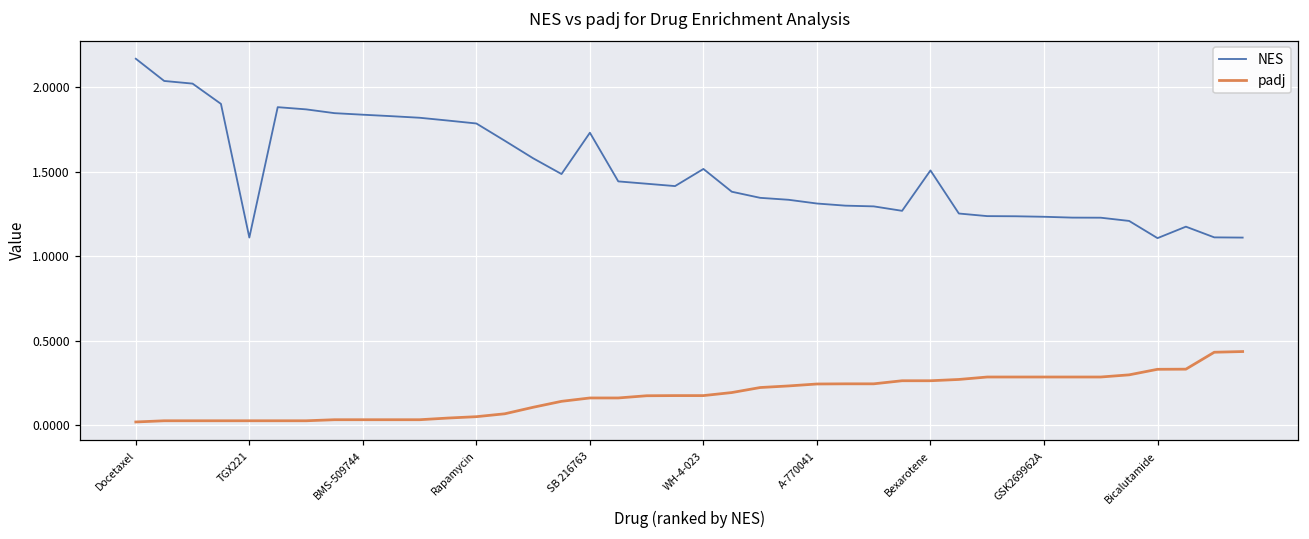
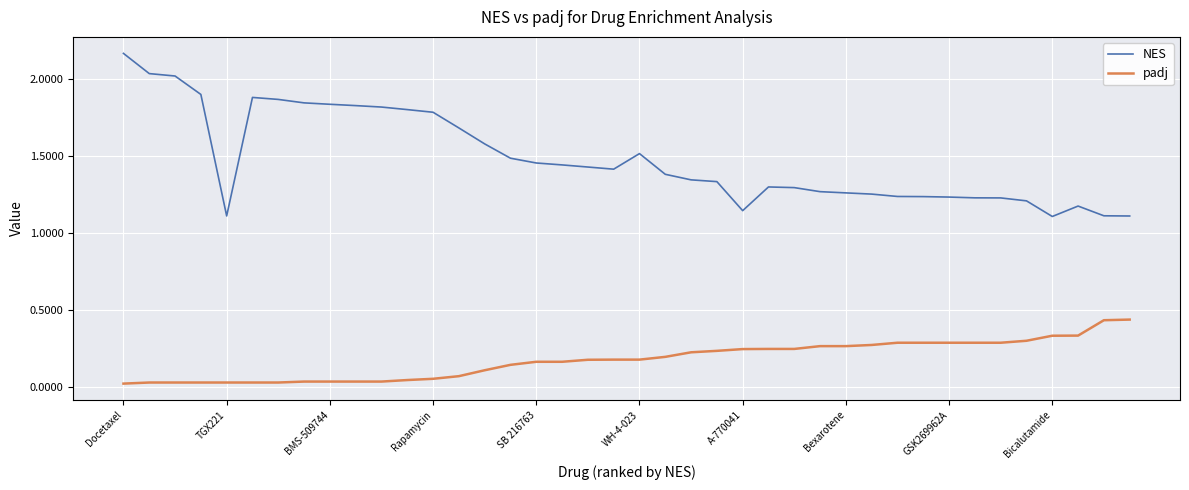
  {
    "NES": {
      "Docetaxel": 2.17,
      "TGX221": 1.11,
      "BMS-509744": 1.84,
      "Rapamycin": 1.79,
-     "SB 216763": 1.73,
+     "SB 216763": 1.46,
      "WH-4-023": 1.52,
-     "A-770041": 1.31,
-     "Bexarotene": 1.51,
+     "A-770041": 1.15,
+     "Bexarotene": 1.26,
      "GSK269962A": 1.23,
      "Bicalutamide": 1.11
    },
    "padj": {
      "Docetaxel": 0.02,
      "TGX221": 0.03,
      "BMS-509744": 0.03,
      "Rapamycin": 0.05,
      "SB 216763": 0.16,
      "WH-4-023": 0.18,
      "A-770041": 0.24,
      "Bexarotene": 0.26,
      "GSK269962A": 0.29,
      "Bicalutamide": 0.33
    }
  }
